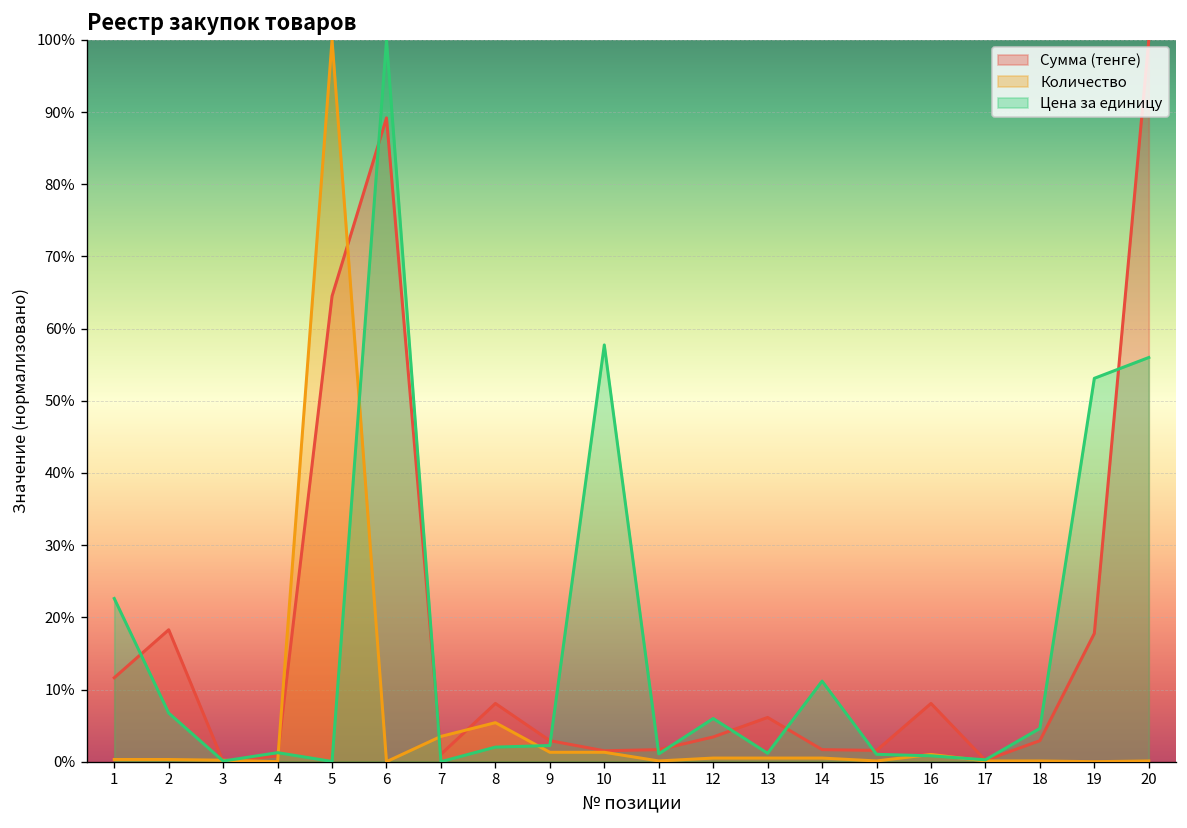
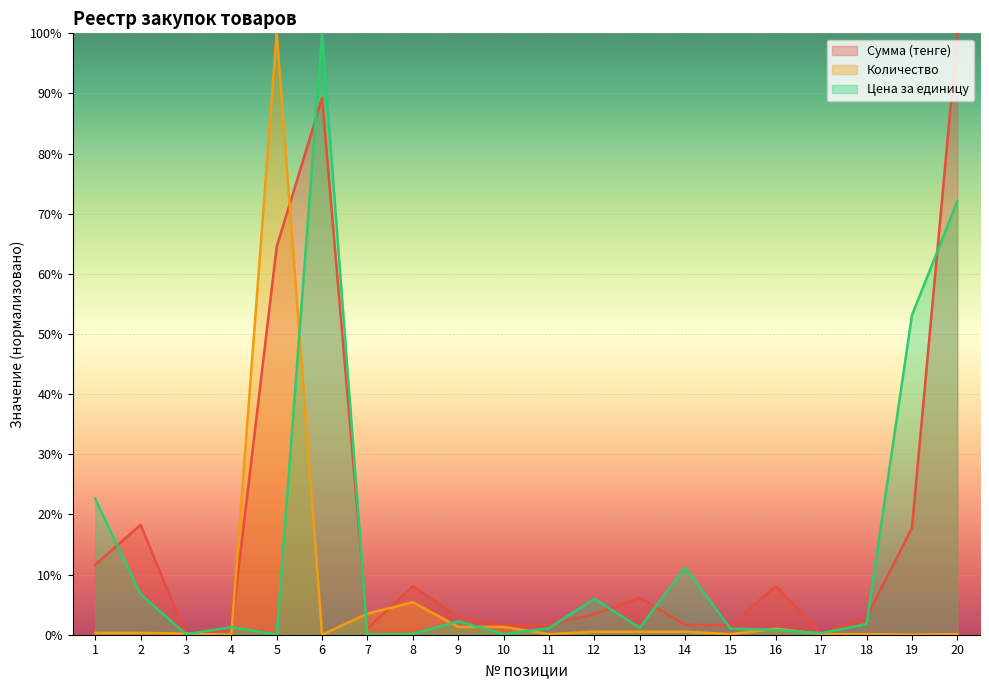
  {
    "Цена за единицу": {
      "1": "23%",
      "2": "7%",
      "4": "1%",
      "5": "0%",
      "6": "100%",
      "7": "0%",
-     "8": "2%",
+     "8": "0%",
      "9": "2%",
-     "10": "58%",
+     "10": "0%",
      "11": "1%",
      "12": "6%",
      "13": "1%",
      "14": "11%",
      "15": "1%",
-     "18": "5%",
+     "18": "2%",
      "19": "53%",
-     "20": "56%"
+     "20": "72%"
    }
  }
